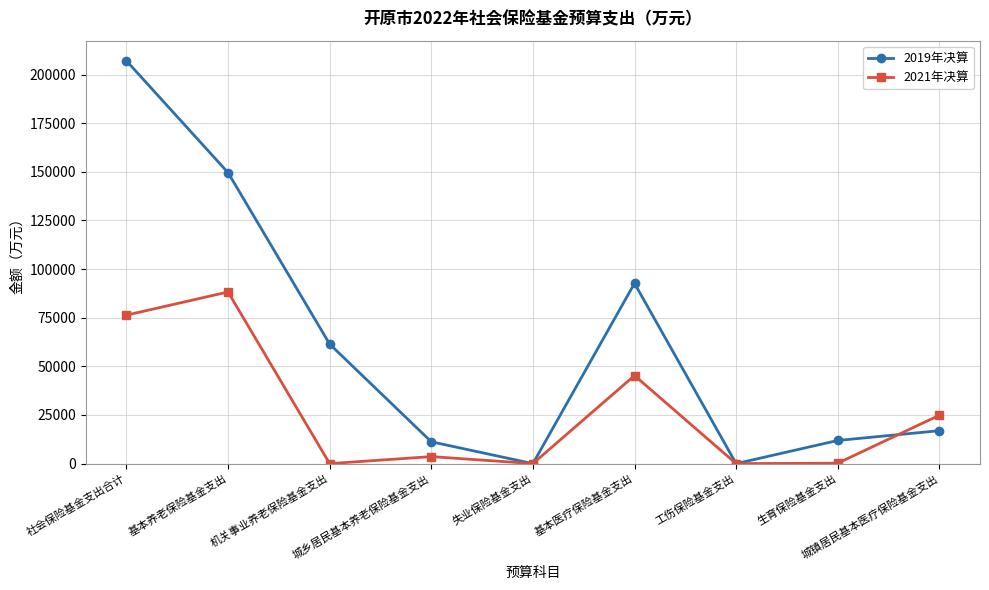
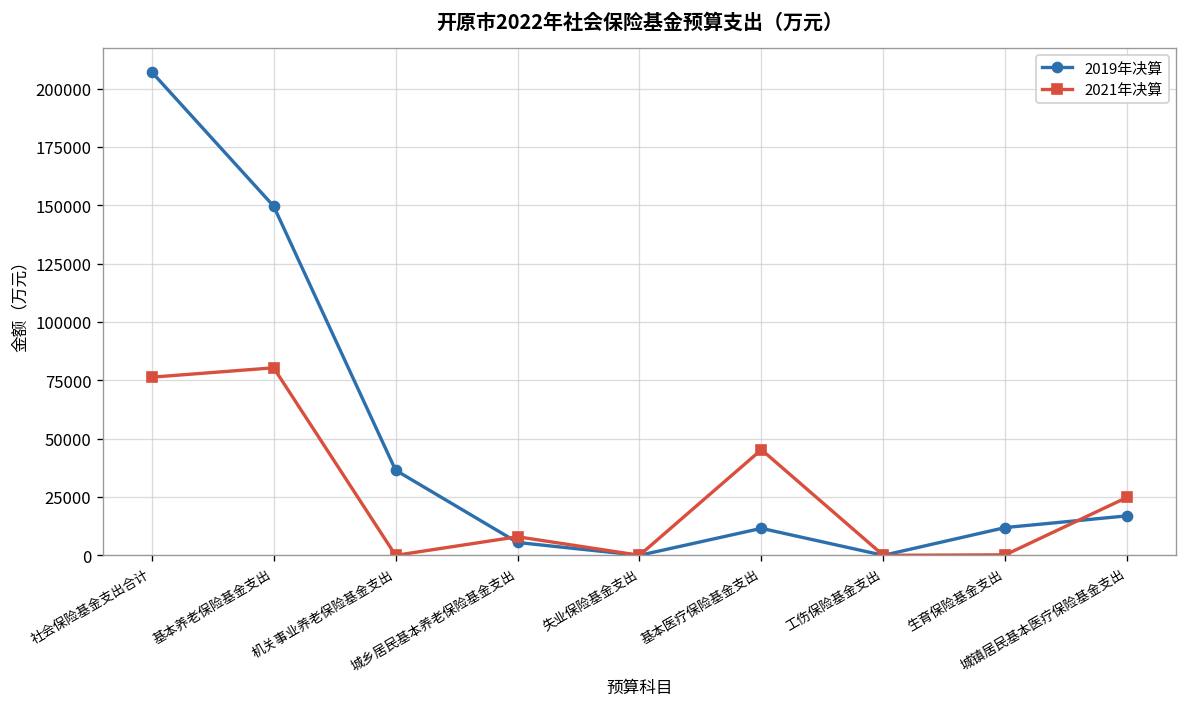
  {
    "2019年决算": {
      "社会保险基金支出合计": 207000,
      "基本养老保险基金支出": 150000,
-     "机关事业养老保险基金支出": 61000,
-     "城乡居民基本养老保险基金支出": 11000,
-     "基本医疗保险基金支出": 93000,
+     "机关事业养老保险基金支出": 36000,
+     "城乡居民基本养老保险基金支出": 6000,
+     "基本医疗保险基金支出": 12000,
      "生育保险基金支出": 12000,
      "城镇居民基本医疗保险基金支出": 17000
    },
    "2021年决算": {
      "社会保险基金支出合计": 76000,
-     "基本养老保险基金支出": 88000,
+     "基本养老保险基金支出": 80000,
      "机关事业养老保险基金支出": 0,
-     "城乡居民基本养老保险基金支出": 4000,
+     "城乡居民基本养老保险基金支出": 8000,
      "基本医疗保险基金支出": 45000,
      "生育保险基金支出": 0,
      "城镇居民基本医疗保险基金支出": 25000
    }
  }
